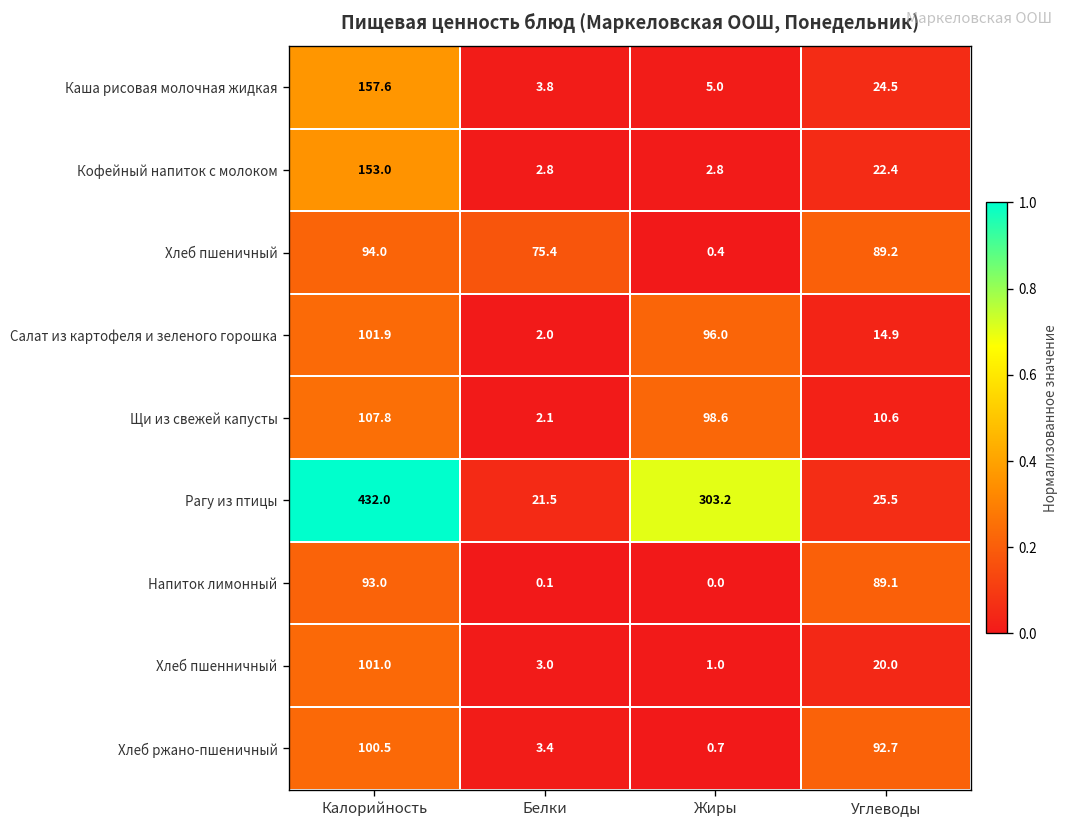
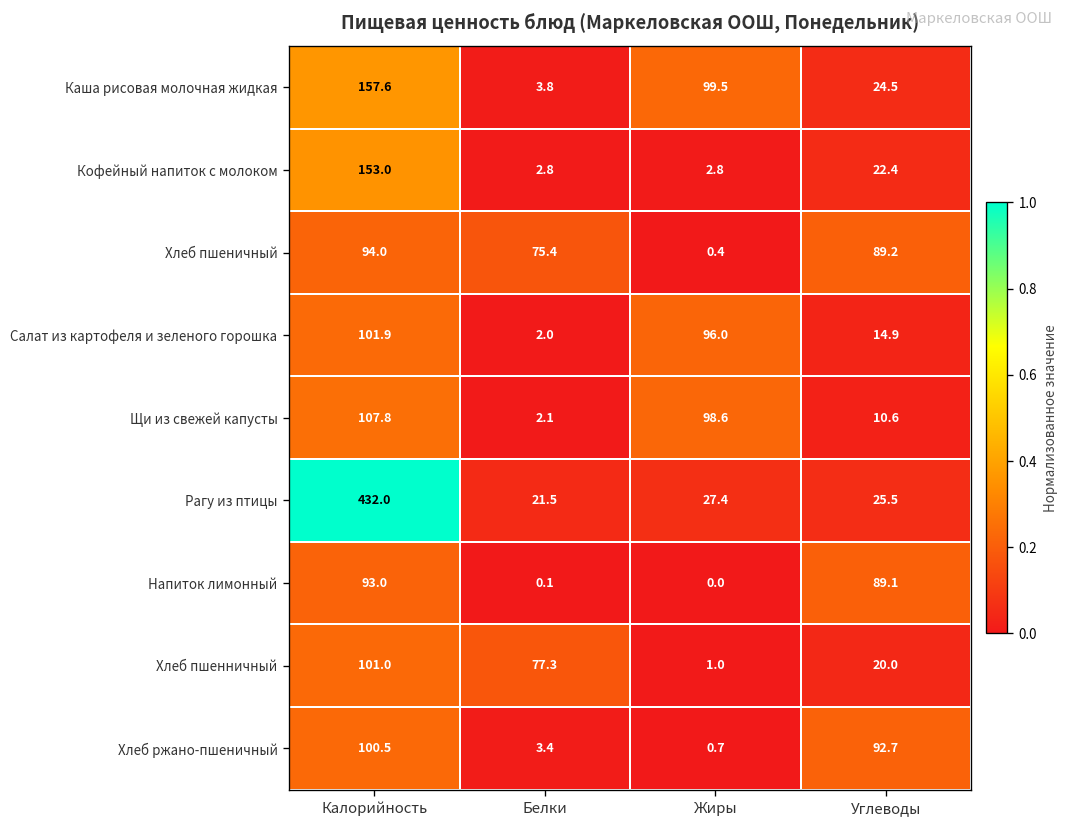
  {
    "Каша рисовая молочная жидкая": {
      "Калорийность": 157.6,
      "Белки": 3.8,
-     "Жиры": 5.0,
+     "Жиры": 99.5,
      "Углеводы": 24.5
    },
    "Кофейный напиток с молоком": {
      "Калорийность": 153.0,
      "Белки": 2.8,
      "Жиры": 2.8,
      "Углеводы": 22.4
    },
    "Хлеб пшеничный": {
      "Калорийность": 94.0,
      "Белки": 75.4,
      "Жиры": 0.4,
      "Углеводы": 89.2
    },
    "Салат из картофеля и зеленого горошка": {
      "Калорийность": 101.9,
      "Белки": 2.0,
      "Жиры": 96.0,
      "Углеводы": 14.9
    },
    "Щи из свежей капусты": {
      "Калорийность": 107.8,
      "Белки": 2.1,
      "Жиры": 98.6,
      "Углеводы": 10.6
    },
    "Рагу из птицы": {
      "Калорийность": 432.0,
      "Белки": 21.5,
-     "Жиры": 303.2,
+     "Жиры": 27.4,
      "Углеводы": 25.5
    },
    "Напиток лимонный": {
      "Калорийность": 93.0,
      "Белки": 0.1,
      "Жиры": 0.0,
      "Углеводы": 89.1
    },
    "Хлеб пшенничный": {
      "Калорийность": 101.0,
-     "Белки": 3.0,
+     "Белки": 77.3,
      "Жиры": 1.0,
      "Углеводы": 20.0
    },
    "Хлеб ржано-пшеничный": {
      "Калорийность": 100.5,
      "Белки": 3.4,
      "Жиры": 0.7,
      "Углеводы": 92.7
    }
  }
